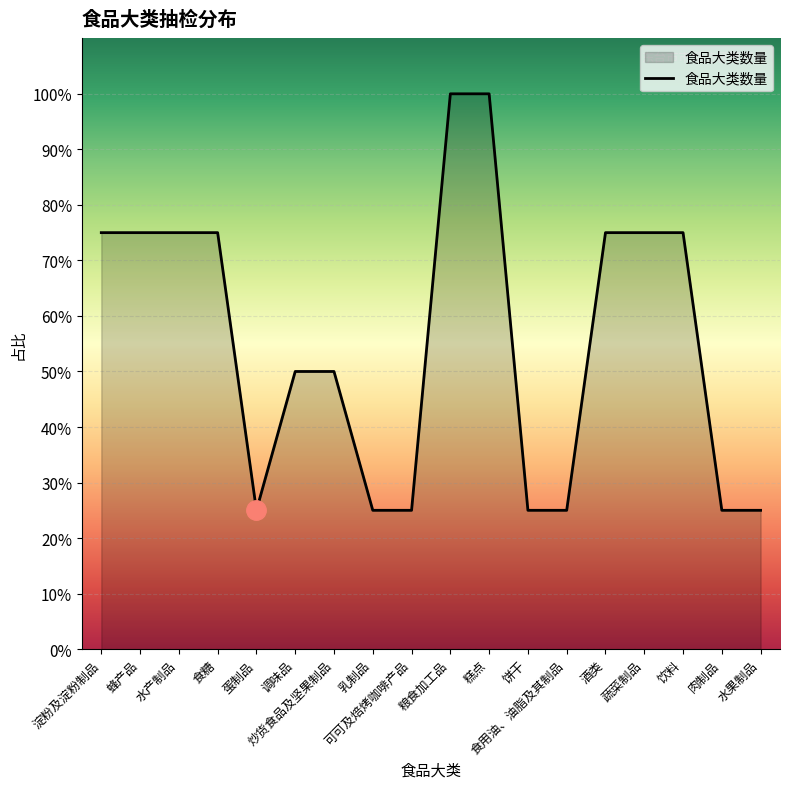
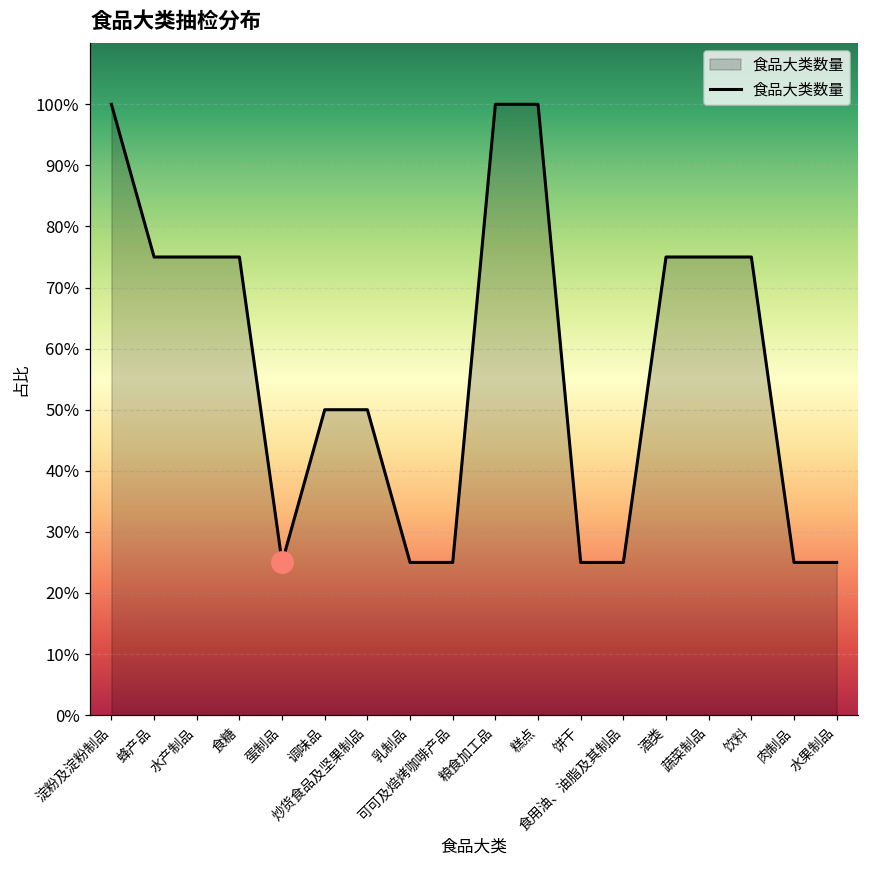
  {
    "食品大类数量": {
-     "淀粉及淀粉制品": "75%",
+     "淀粉及淀粉制品": "100%",
      "蜂产品": "75%",
      "水产制品": "75%",
      "食糖": "75%",
      "调味品": "50%",
      "炒货食品及坚果制品": "50%",
      "乳制品": "25%",
      "可可及焙烤咖啡产品": "25%",
      "粮食加工品": "100%",
      "糕点": "100%",
      "饼干": "25%",
      "食用油、油脂及其制品": "25%",
      "酒类": "75%",
      "蔬菜制品": "75%",
      "饮料": "75%",
      "肉制品": "25%",
      "水果制品": "25%"
    }
  }
